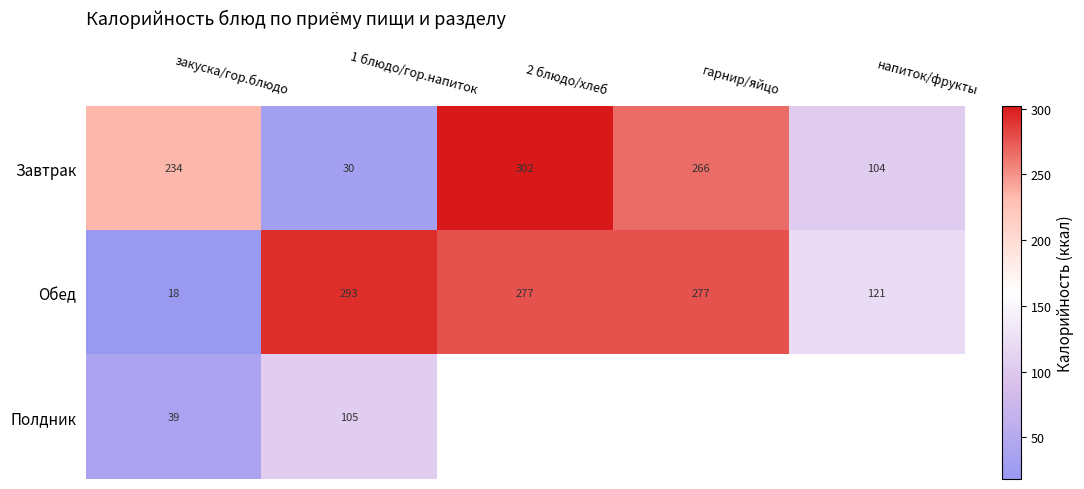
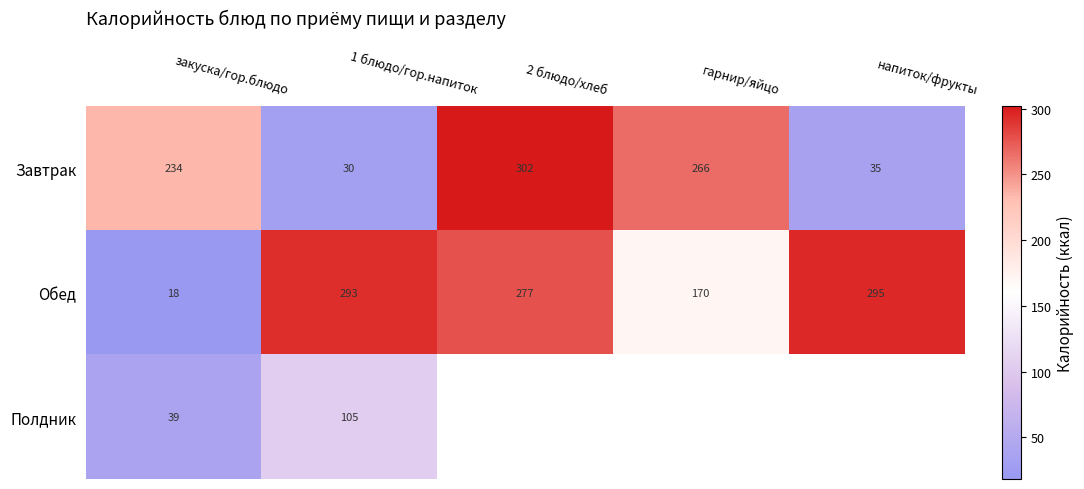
  {
    "Завтрак": {
      "закуска/гор.блюдо": 234,
      "1 блюдо/гор.напиток": 30,
      "2 блюдо/хлеб": 302,
      "гарнир/яйцо": 266,
-     "напиток/фрукты": 104
+     "напиток/фрукты": 35
    },
    "Обед": {
      "закуска/гор.блюдо": 18,
      "1 блюдо/гор.напиток": 293,
      "2 блюдо/хлеб": 277,
-     "гарнир/яйцо": 277,
-     "напиток/фрукты": 121
+     "гарнир/яйцо": 170,
+     "напиток/фрукты": 295
    },
    "Полдник": {
      "закуска/гор.блюдо": 39,
      "1 блюдо/гор.напиток": 105
    }
  }
